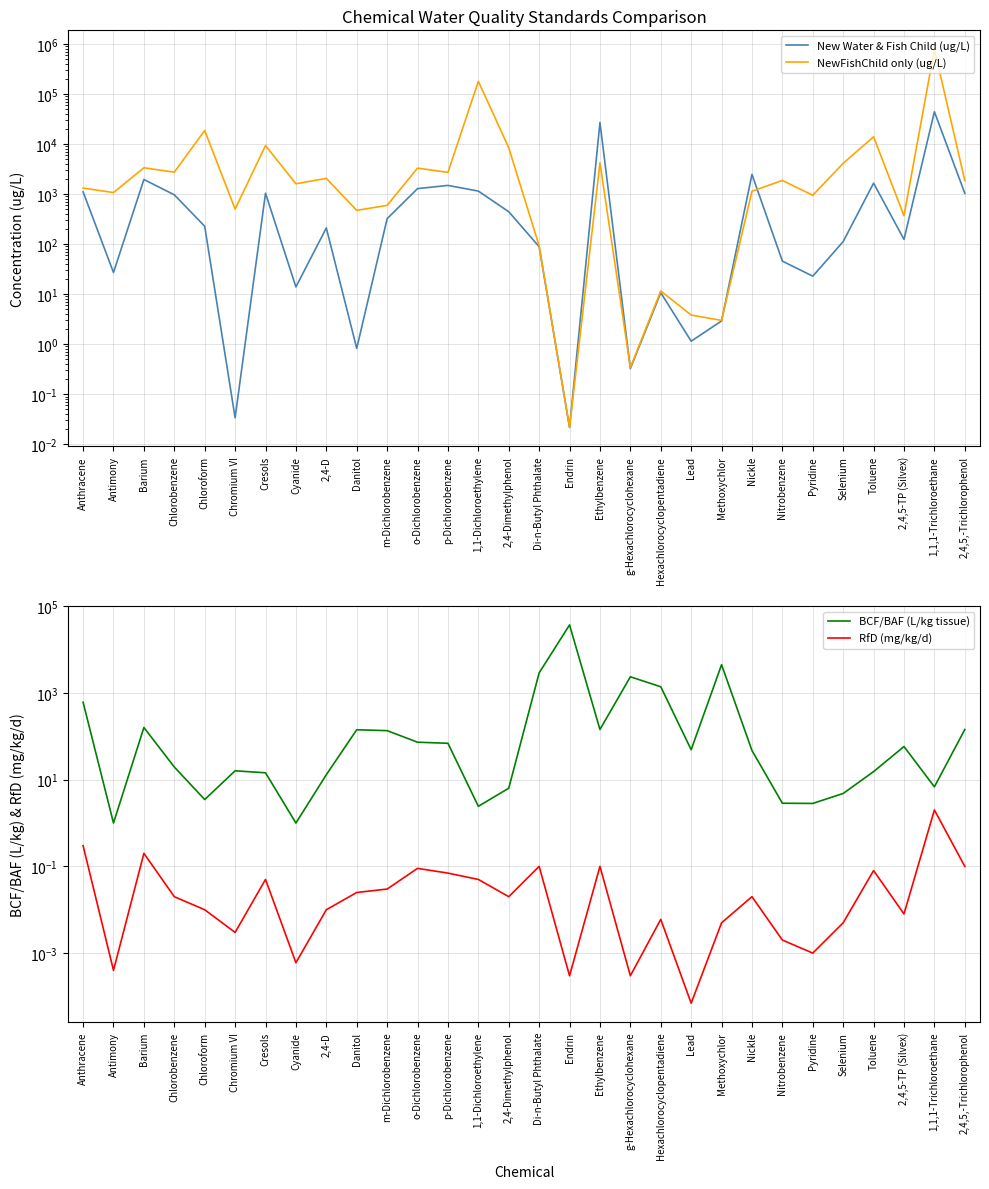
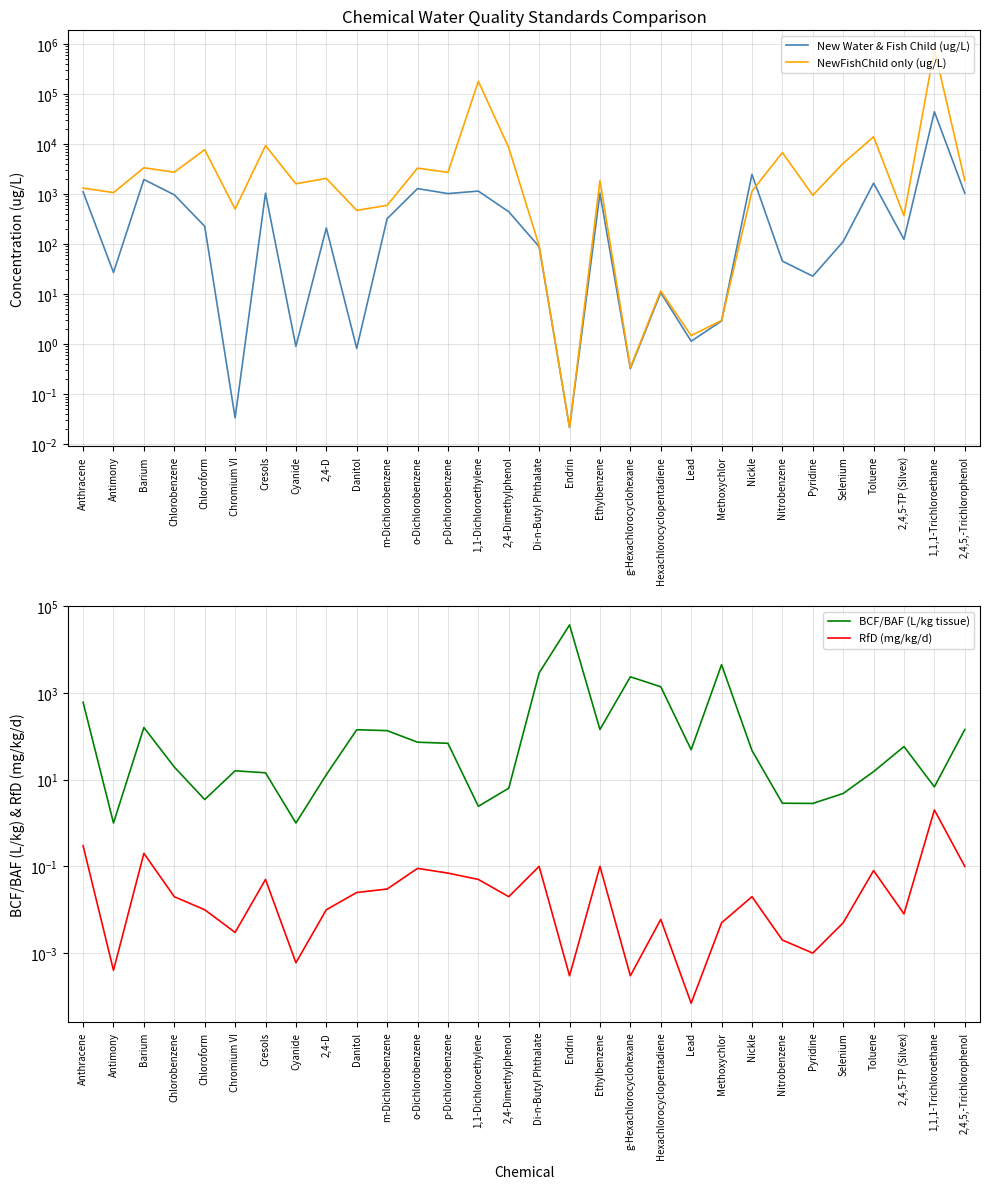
  {
    "Chemical Water Quality Standards Comparison": {
      "New Water & Fish Child (ug/L)": {
        "Anthracene": 1100,
        "Antimony": 30,
        "Barium": 2000,
        "Chlorobenzene": 1000,
        "Chloroform": 200,
        "Chromium VI": 0.03,
        "Cresols": 1000,
-       "Cyanide": 14,
+       "Cyanide": 0.9,
        "2,4-D": 210,
        "Danitol": 0.8,
        "m-Dichlorobenzene": 300,
        "o-Dichlorobenzene": 1300,
-       "p-Dichlorobenzene": 1500,
+       "p-Dichlorobenzene": 1000,
        "1,1-Dichloroethylene": 1100,
        "2,4-Dimethylphenol": 400,
-       "Ethylbenzene": 30000,
+       "Ethylbenzene": 1000,
        "Lead": 1.1,
        "Nickle": 2000,
        "Nitrobenzene": 50,
        "Pyridine": 20,
        "Selenium": 110,
        "Toluene": 1700,
        "2,4,5-TP (Silvex)": 120,
        "1,1,1-Trichloroethane": 40000,
        "2,4,5,-Trichlorophenol": 1000
      },
      "NewFishChild only (ug/L)": {
        "Anthracene": 1300,
        "Antimony": 1100,
        "Barium": 3000,
        "Chlorobenzene": 3000,
-       "Chloroform": 19000,
+       "Chloroform": 8000,
        "Chromium VI": 500,
        "Cresols": 9000,
        "Cyanide": 1600,
        "2,4-D": 2100,
        "Danitol": 500,
        "m-Dichlorobenzene": 600,
        "o-Dichlorobenzene": 3000,
        "p-Dichlorobenzene": 3000,
        "1,1-Dichloroethylene": 180000,
        "2,4-Dimethylphenol": 8000,
-       "Ethylbenzene": 4000,
-       "Lead": 4,
+       "Ethylbenzene": 1900,
+       "Lead": 1.5,
        "Nickle": 1100,
-       "Nitrobenzene": 1900,
+       "Nitrobenzene": 7000,
        "Pyridine": 900,
        "Selenium": 4000,
        "Toluene": 14000,
        "2,4,5-TP (Silvex)": 400,
        "2,4,5,-Trichlorophenol": 1900
      }
    }
  }
